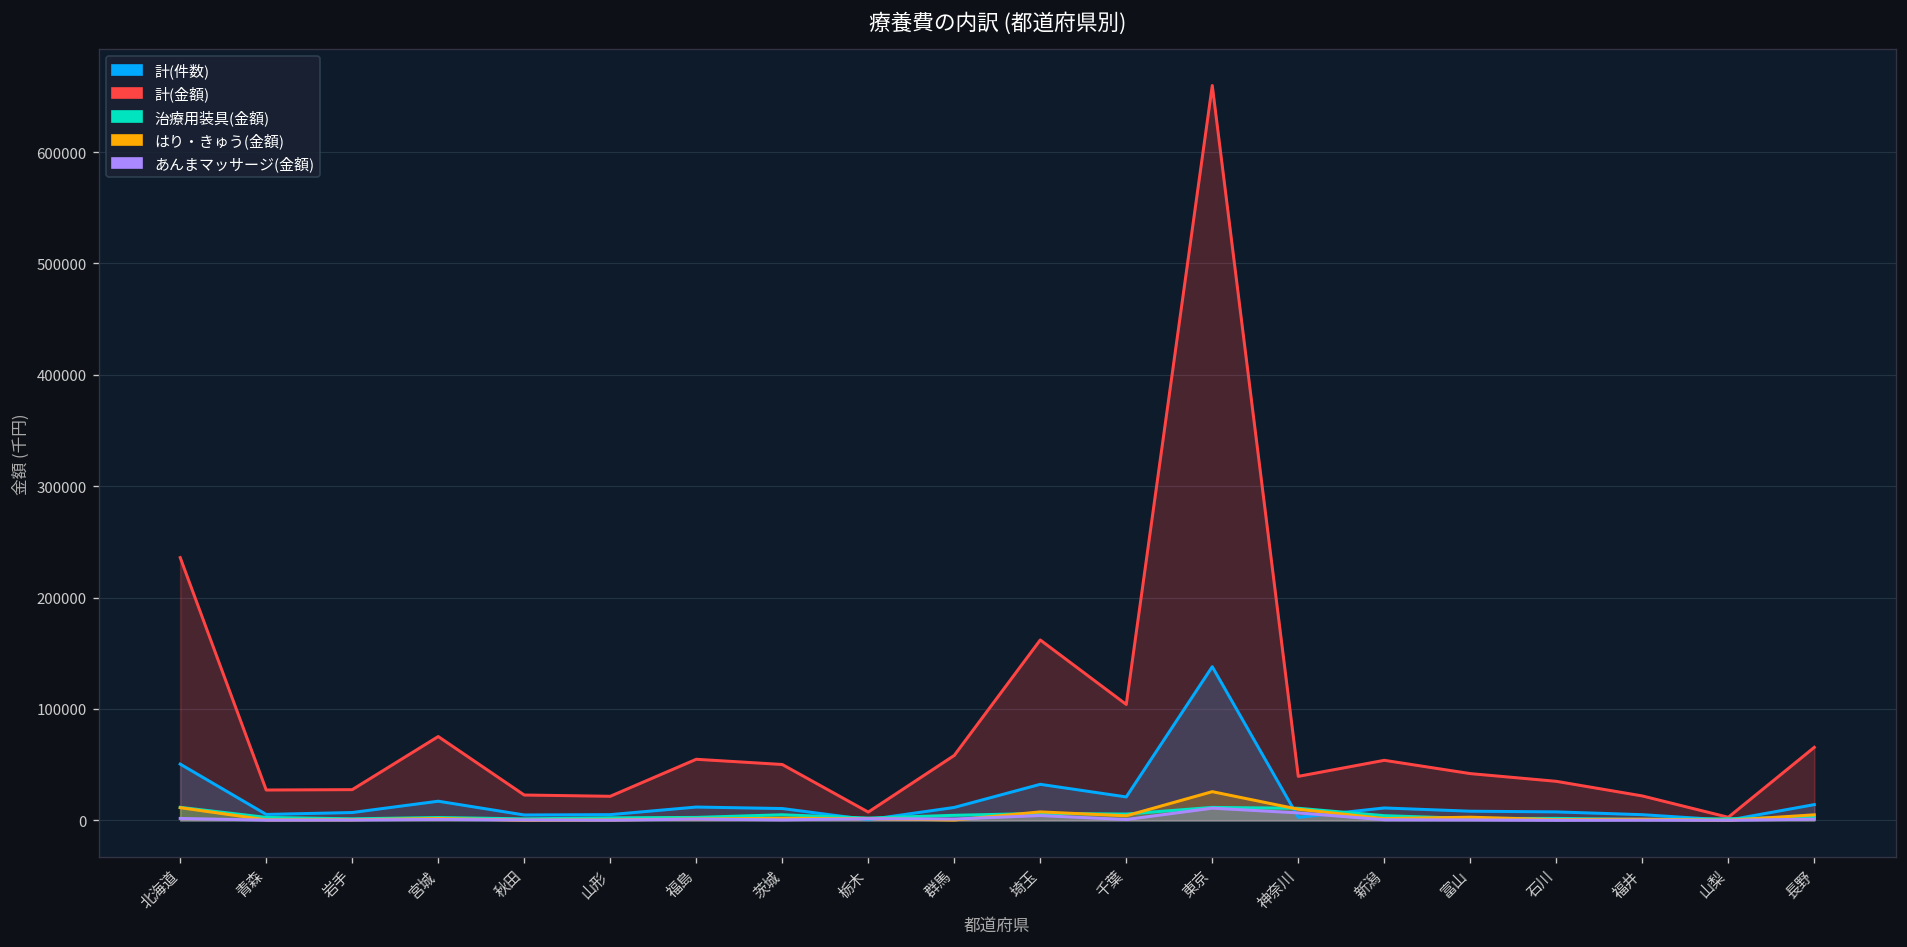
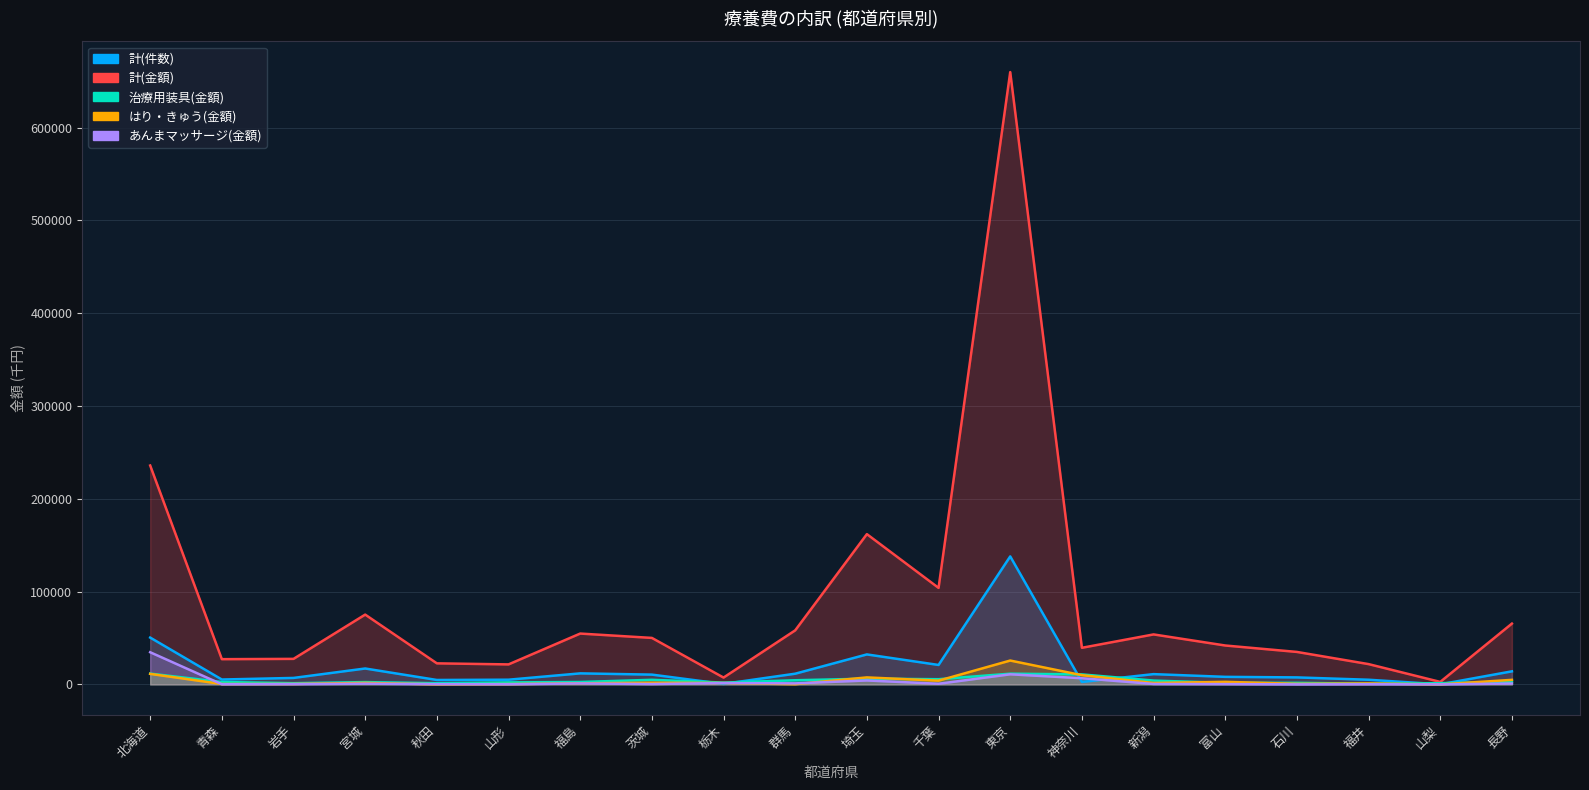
  {
    "あんまマッサージ(金額)": {
-     "北海道": 0,
+     "北海道": 30000,
      "千葉": 0,
      "神奈川": 10000
    }
  }
